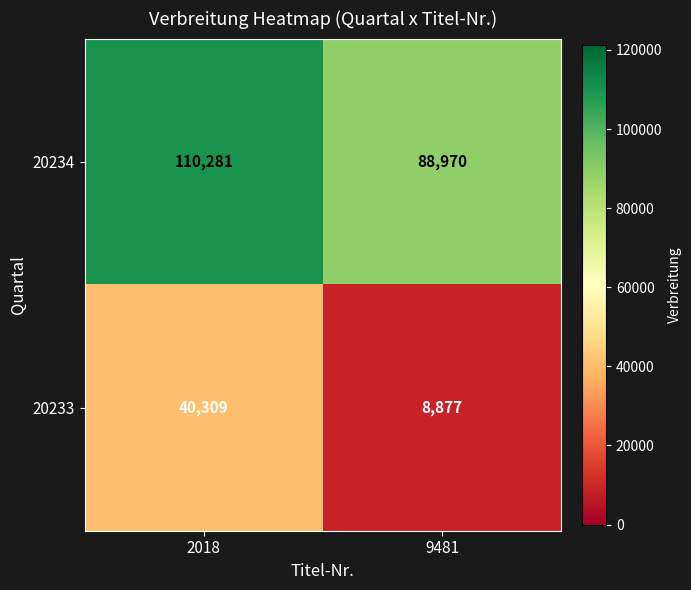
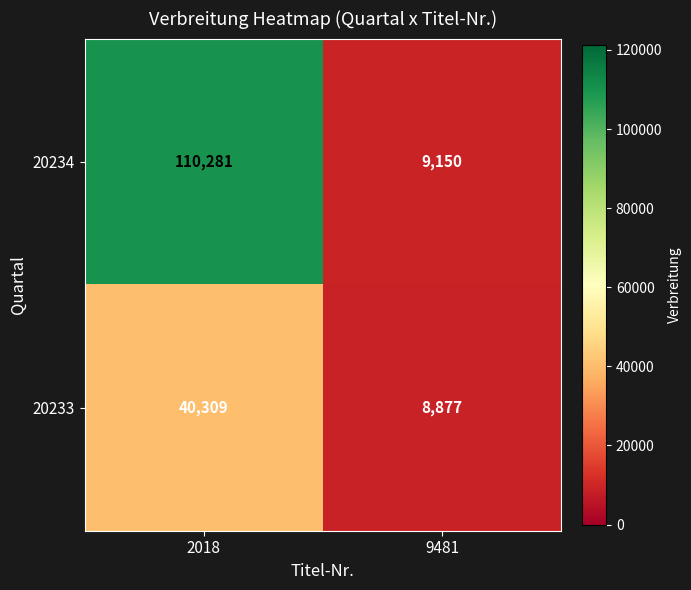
  {
    "20234": {
      "2018": "110,281",
-     "9481": "88,970"
+     "9481": "9,150"
    },
    "20233": {
      "2018": "40,309",
      "9481": "8,877"
    }
  }
